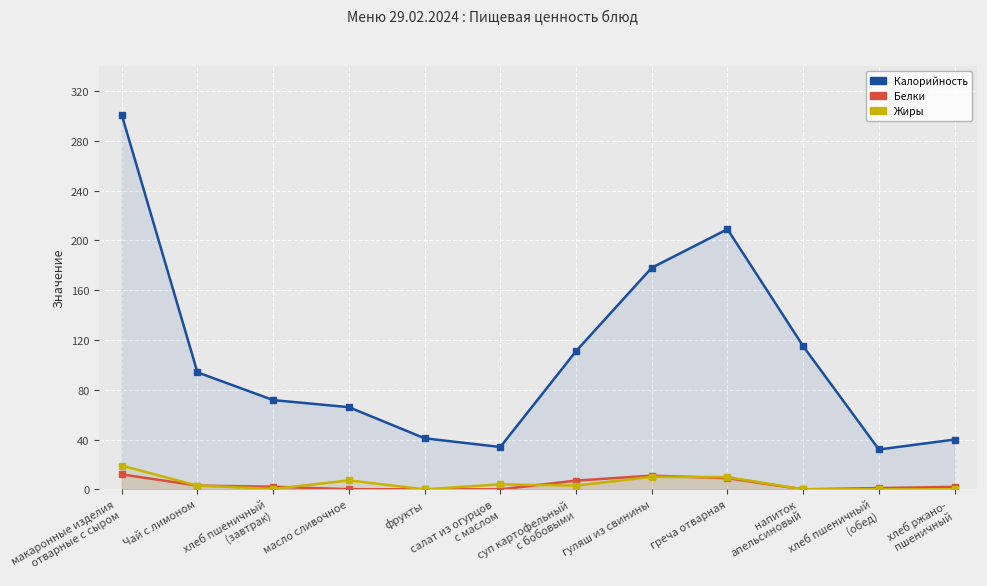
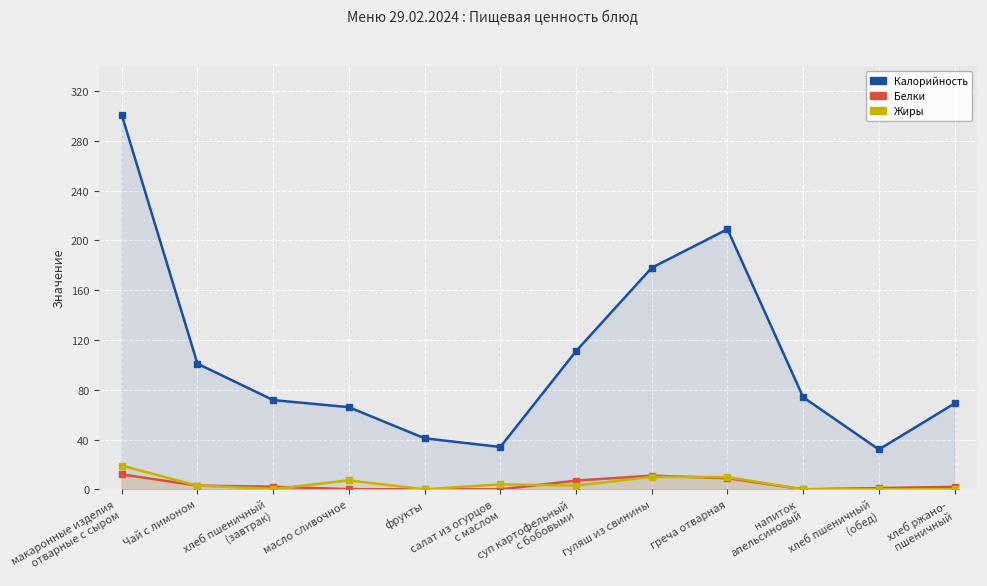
  {
    "Калорийность": {
      "макаронные изделия отварные с сыром": 301,
-     "Чай с лимоном": 94,
+     "Чай с лимоном": 101,
      "хлеб пшеничный (завтрак)": 72,
      "масло сливочное": 66,
      "фрукты": 41,
      "салат из огурцов с маслом": 34,
      "суп картофельный с бобовыми": 111,
      "гуляш из свинины": 178,
      "греча отварная": 209,
-     "напиток апельсиновый": 115,
+     "напиток апельсиновый": 74,
      "хлеб пшеничный (обед)": 32,
-     "хлеб ржано- пшеничный": 40
+     "хлеб ржано- пшеничный": 69
    },
    "Белки": {
      "макаронные изделия отварные с сыром": 12,
      "масло сливочное": 0,
      "салат из огурцов с маслом": 0,
      "суп картофельный с бобовыми": 7
    },
    "Жиры": {
      "макаронные изделия отварные с сыром": 19,
      "масло сливочное": 7,
      "салат из огурцов с маслом": 4,
      "суп картофельный с бобовыми": 3
    }
  }
